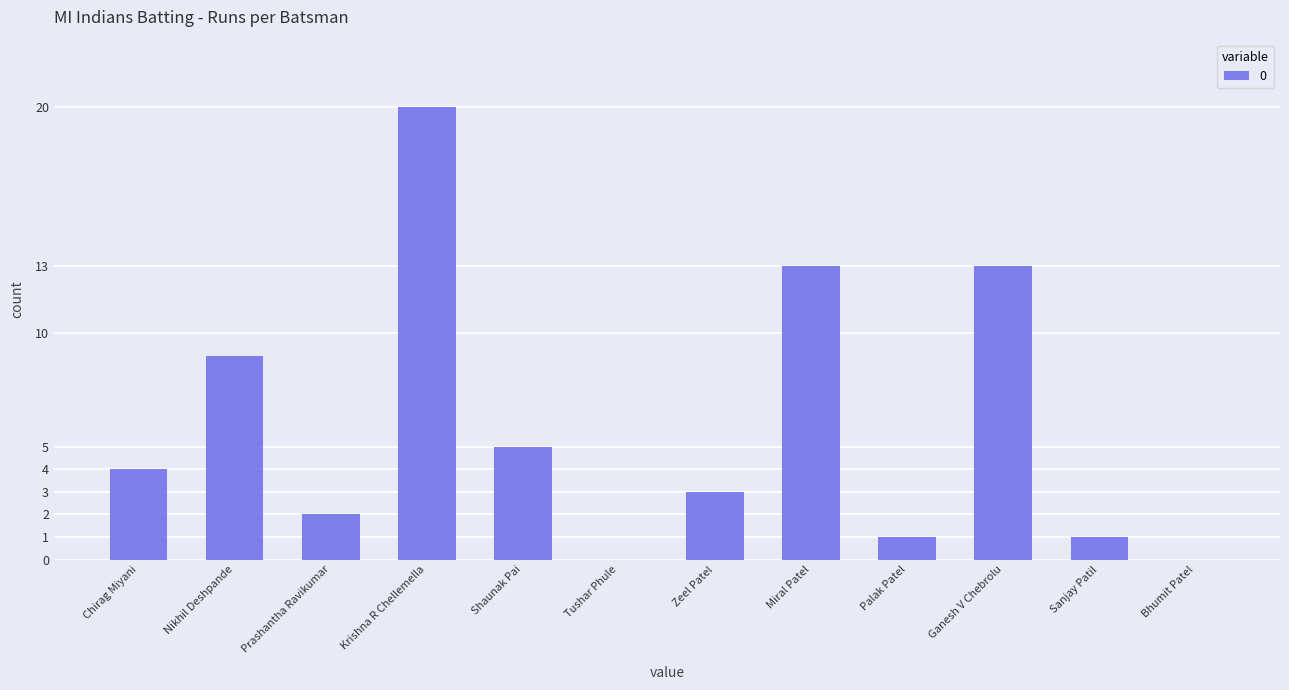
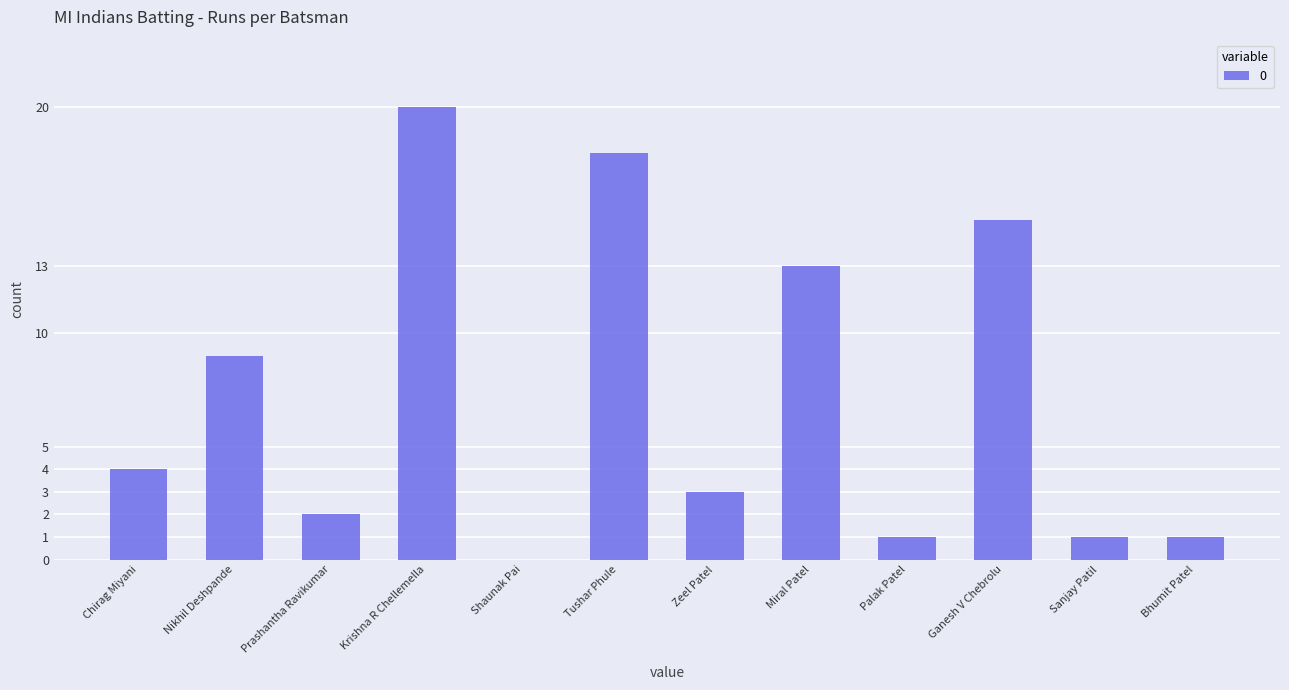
  {
    "Chirag Miyani": 4,
    "Nikhil Deshpande": 9,
    "Prashantha Ravikumar": 2,
    "Krishna R Chellemella": 20,
-   "Shaunak Pai": 5,
-   "Tushar Phule": 0,
+   "Shaunak Pai": 0,
+   "Tushar Phule": 18,
    "Zeel Patel": 3,
    "Miral Patel": 13,
    "Palak Patel": 1,
-   "Ganesh V Chebrolu": 13,
+   "Ganesh V Chebrolu": 15,
    "Sanjay Patil": 1,
-   "Bhumit Patel": 0
+   "Bhumit Patel": 1
  }
